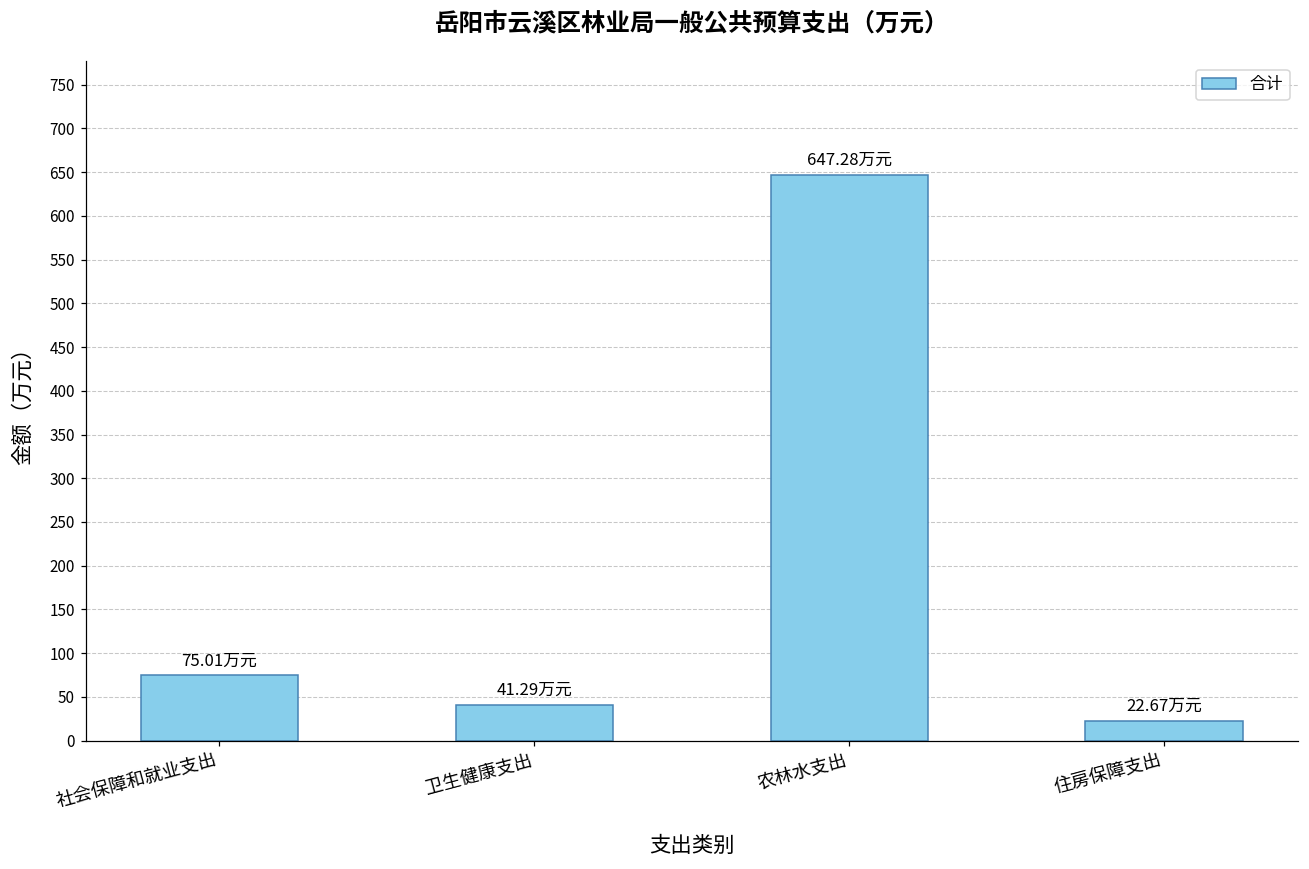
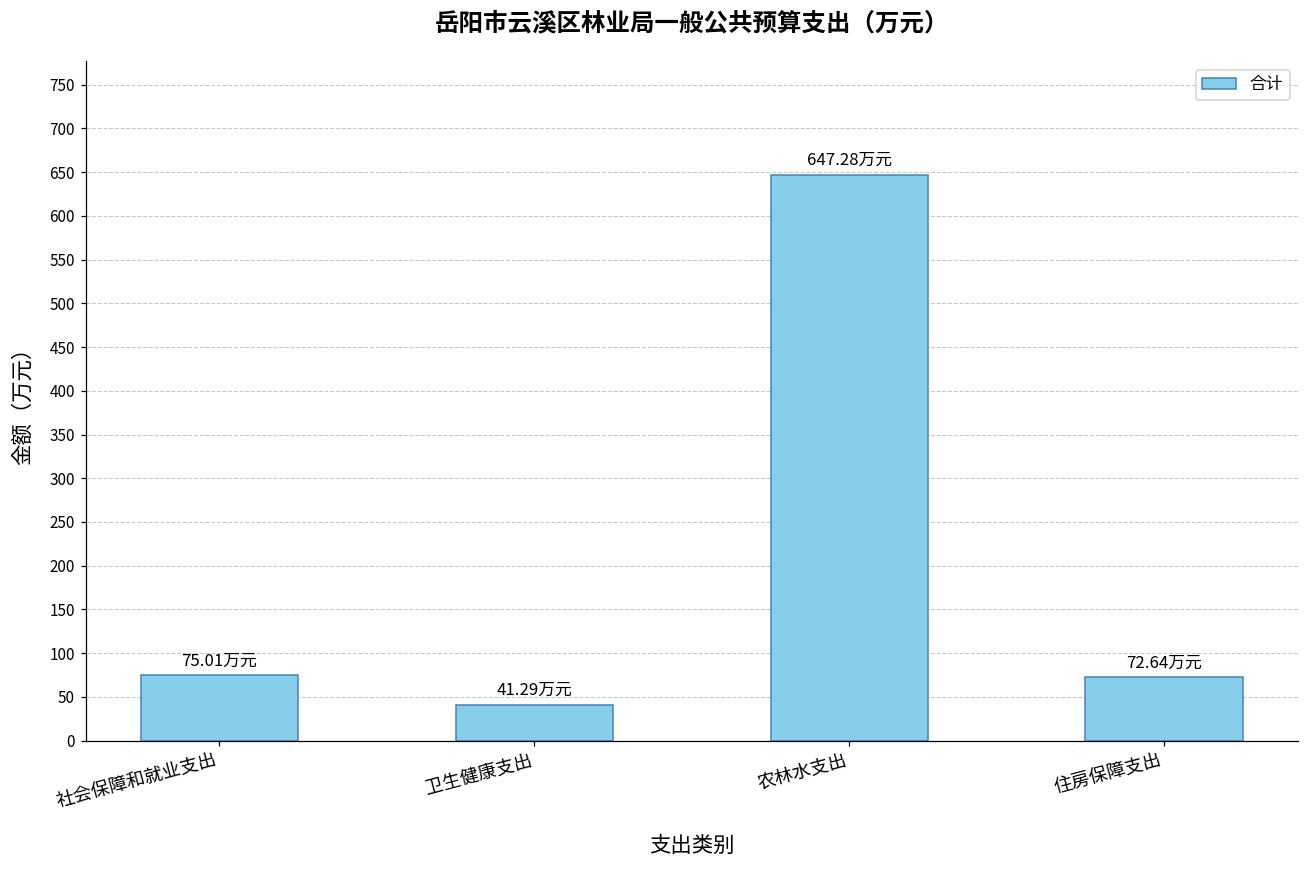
  {
    "社会保障和就业支出": 75.01,
    "卫生健康支出": 41.29,
    "农林水支出": 647.28,
-   "住房保障支出": 22.67
+   "住房保障支出": 72.64
  }
